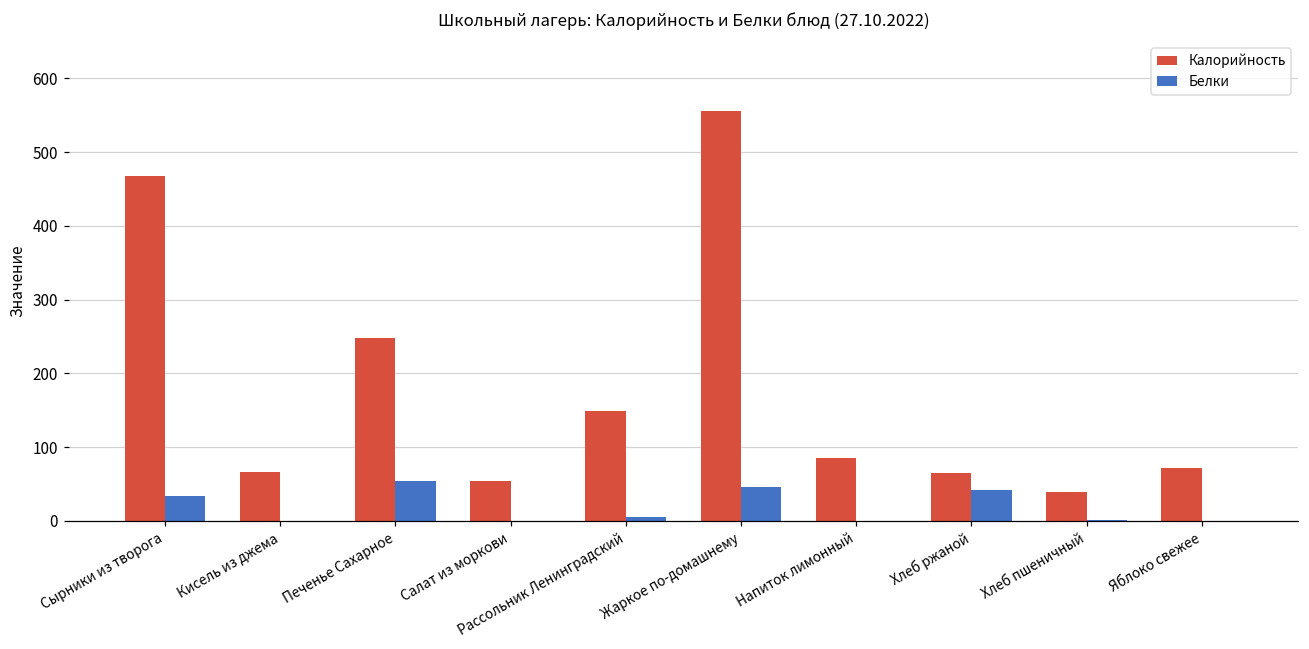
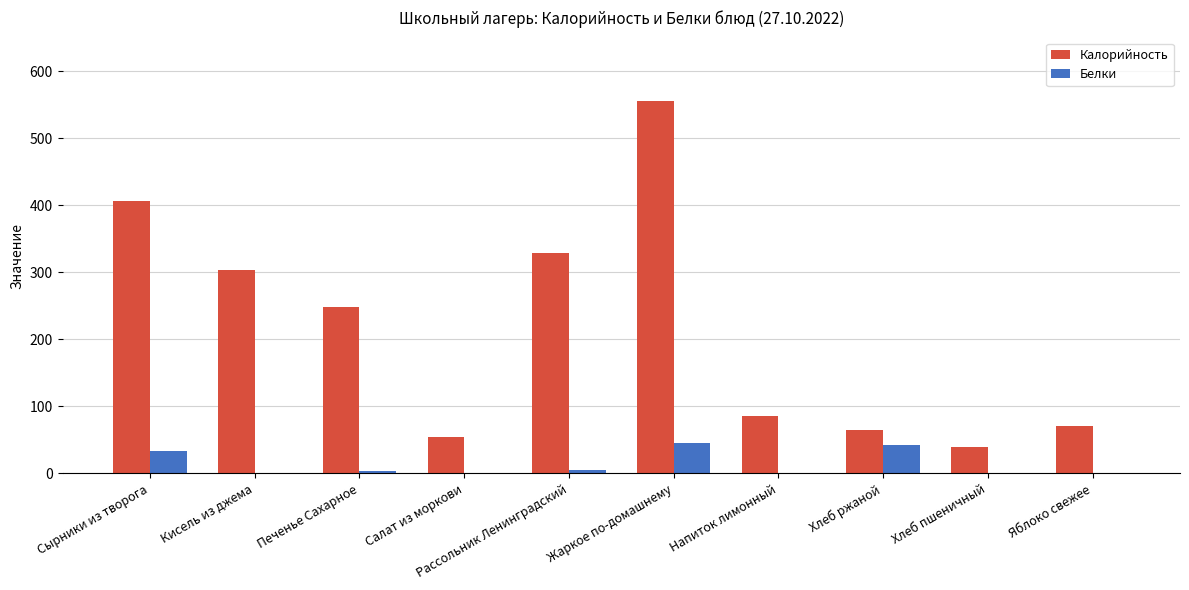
  {
    "Калорийность": {
-     "Сырники из творога": 470,
-     "Кисель из джема": 70,
+     "Сырники из творога": 410,
+     "Кисель из джема": 300,
      "Печенье Сахарное": 250,
      "Салат из моркови": 50,
-     "Рассольник Ленинградский": 150,
+     "Рассольник Ленинградский": 330,
      "Жаркое по-домашнему": 560,
      "Напиток лимонный": 90,
      "Хлеб ржаной": 70,
      "Хлеб пшеничный": 40,
      "Яблоко свежее": 70
    },
    "Белки": {
      "Сырники из творога": 30,
      "Кисель из джема": 0,
-     "Печенье Сахарное": 50,
+     "Печенье Сахарное": 0,
      "Салат из моркови": 0,
      "Рассольник Ленинградский": 10,
      "Жаркое по-домашнему": 50,
      "Напиток лимонный": 0,
      "Хлеб ржаной": 40,
      "Яблоко свежее": 0
    }
  }
